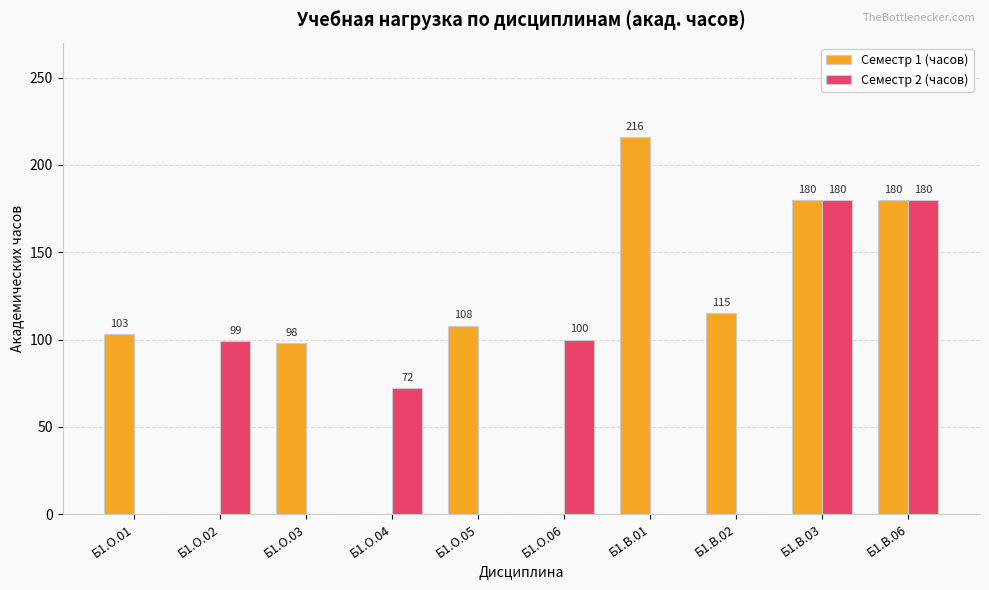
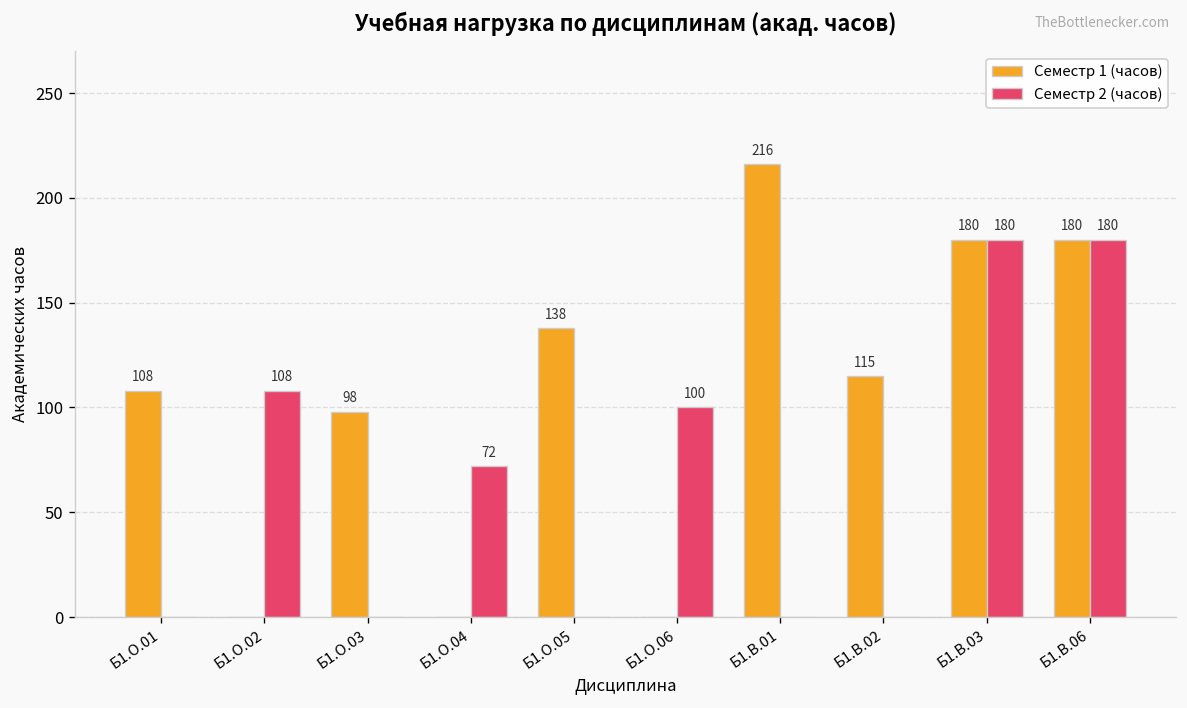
  {
    "Семестр 1 (часов)": {
-     "Б1.О.01": 103,
+     "Б1.О.01": 108,
      "Б1.О.03": 98,
-     "Б1.О.05": 108,
+     "Б1.О.05": 138,
      "Б1.В.01": 216,
      "Б1.В.02": 115,
      "Б1.В.03": 180,
      "Б1.В.06": 180
    },
    "Семестр 2 (часов)": {
-     "Б1.О.02": 99,
+     "Б1.О.02": 108,
      "Б1.О.04": 72,
      "Б1.О.06": 100,
      "Б1.В.03": 180,
      "Б1.В.06": 180
    }
  }
